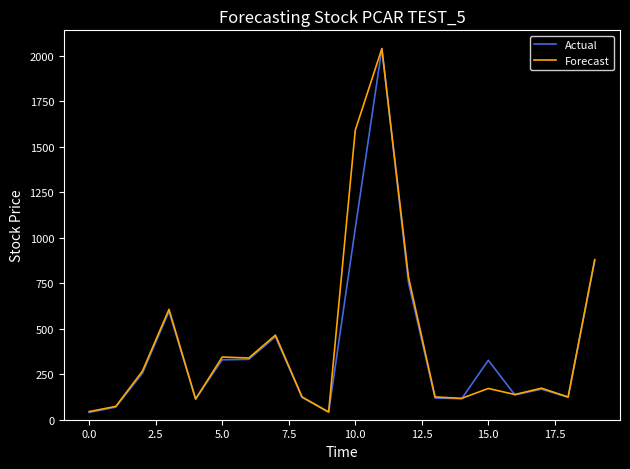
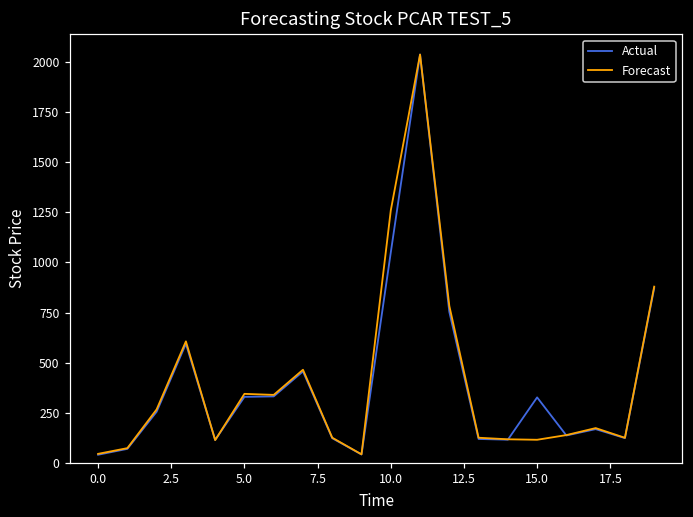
  {
    "Actual": {
      "5.0": 330,
      "10.0": 1050,
      "15.0": 330
    },
    "Forecast": {
      "5.0": 340,
-     "10.0": 1590,
-     "15.0": 170
+     "10.0": 1260,
+     "15.0": 110
    }
  }
